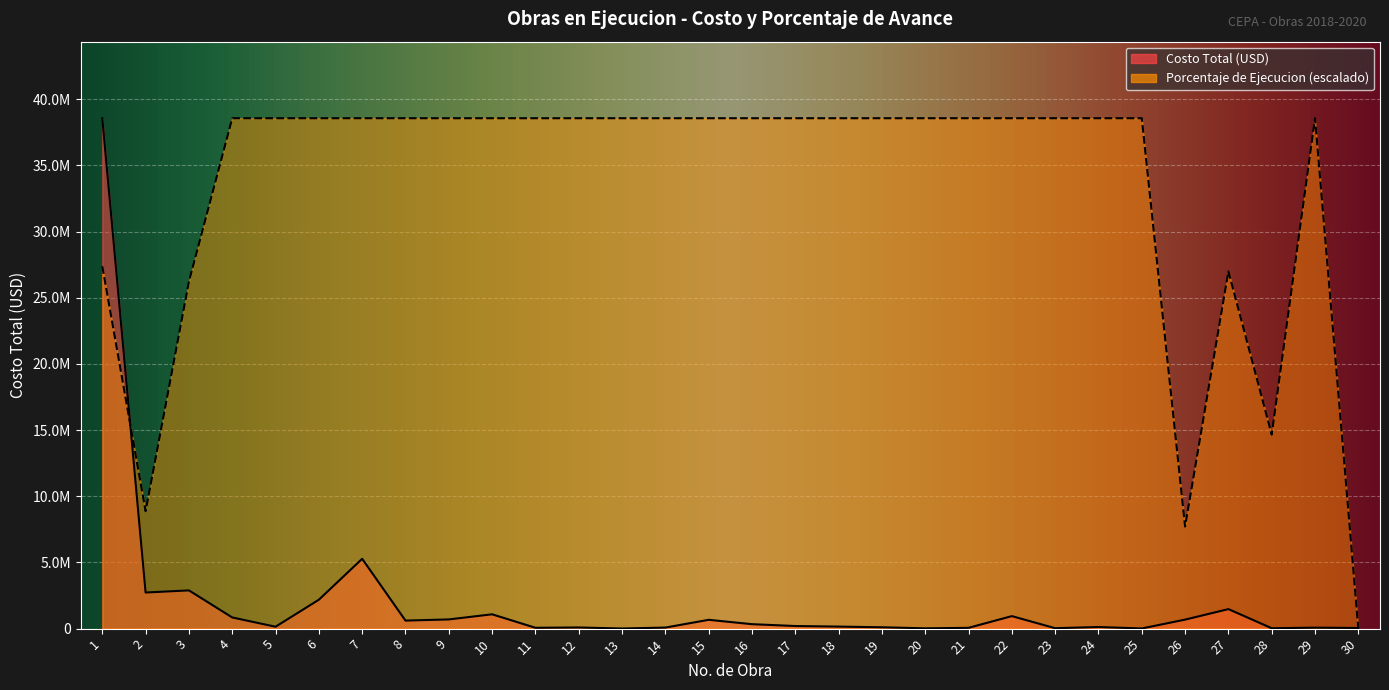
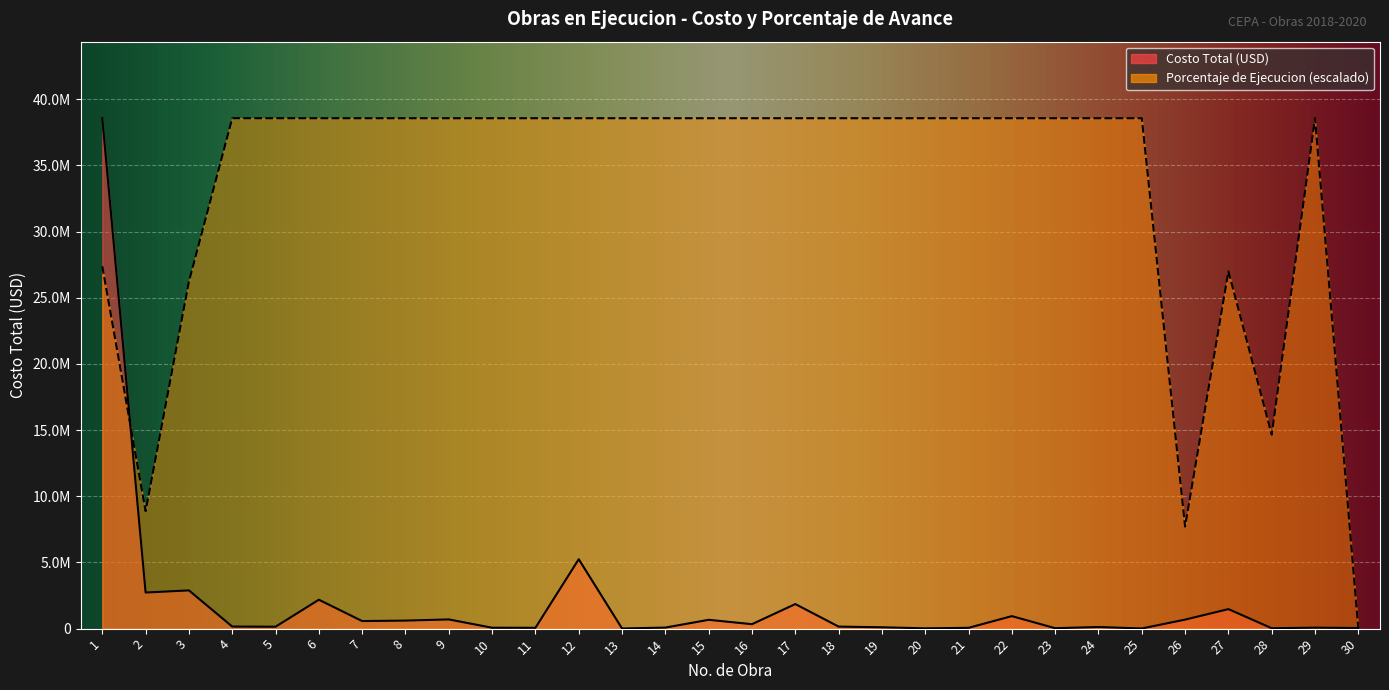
  {
    "Costo Total (USD)": {
      "1": 38600000,
      "2": 2700000,
      "3": 2900000,
-     "4": 800000,
+     "4": 200000,
      "5": 100000,
      "6": 2200000,
-     "7": 5300000,
+     "7": 600000,
      "8": 600000,
      "9": 700000,
-     "10": 1100000,
+     "10": 100000,
      "11": 100000,
-     "12": 100000,
+     "12": 5200000,
      "13": 0,
      "14": 100000,
      "15": 700000,
      "16": 300000,
-     "17": 200000,
+     "17": 1900000,
      "18": 200000,
      "19": 100000,
      "20": 0,
      "21": 100000,
      "22": 900000,
      "23": 0,
      "24": 100000,
      "25": 0,
      "26": 700000,
      "27": 1500000,
      "28": 0,
      "29": 100000
    },
    "Porcentaje de Ejecucion (escalado)": {
      "1": 27400000,
      "2": 8900000,
      "3": 26200000,
      "4": 38600000,
      "5": 38600000,
      "6": 38600000,
      "7": 38600000,
      "8": 38600000,
      "9": 38600000,
      "10": 38600000,
      "11": 38600000,
      "12": 38600000,
      "13": 38600000,
      "14": 38600000,
      "15": 38600000,
      "16": 38600000,
      "17": 38600000,
      "18": 38600000,
      "19": 38600000,
      "20": 38600000,
      "21": 38600000,
      "22": 38600000,
      "23": 38600000,
      "24": 38600000,
      "25": 38600000,
      "26": 7700000,
      "27": 27000000,
      "28": 14700000,
      "29": 38600000
    }
  }
